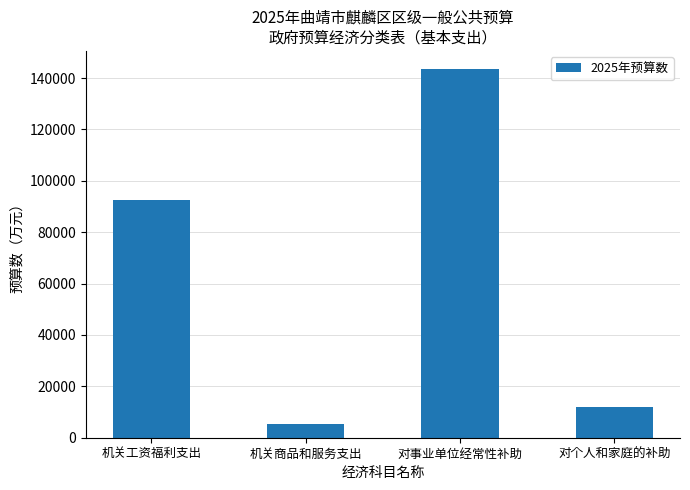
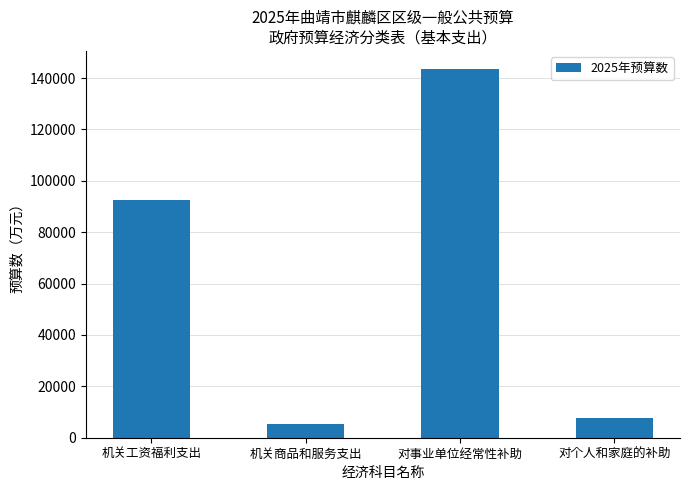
  {
    "机关工资福利支出": 93000,
    "机关商品和服务支出": 5000,
    "对事业单位经常性补助": 143000,
-   "对个人和家庭的补助": 12000
+   "对个人和家庭的补助": 8000
  }
